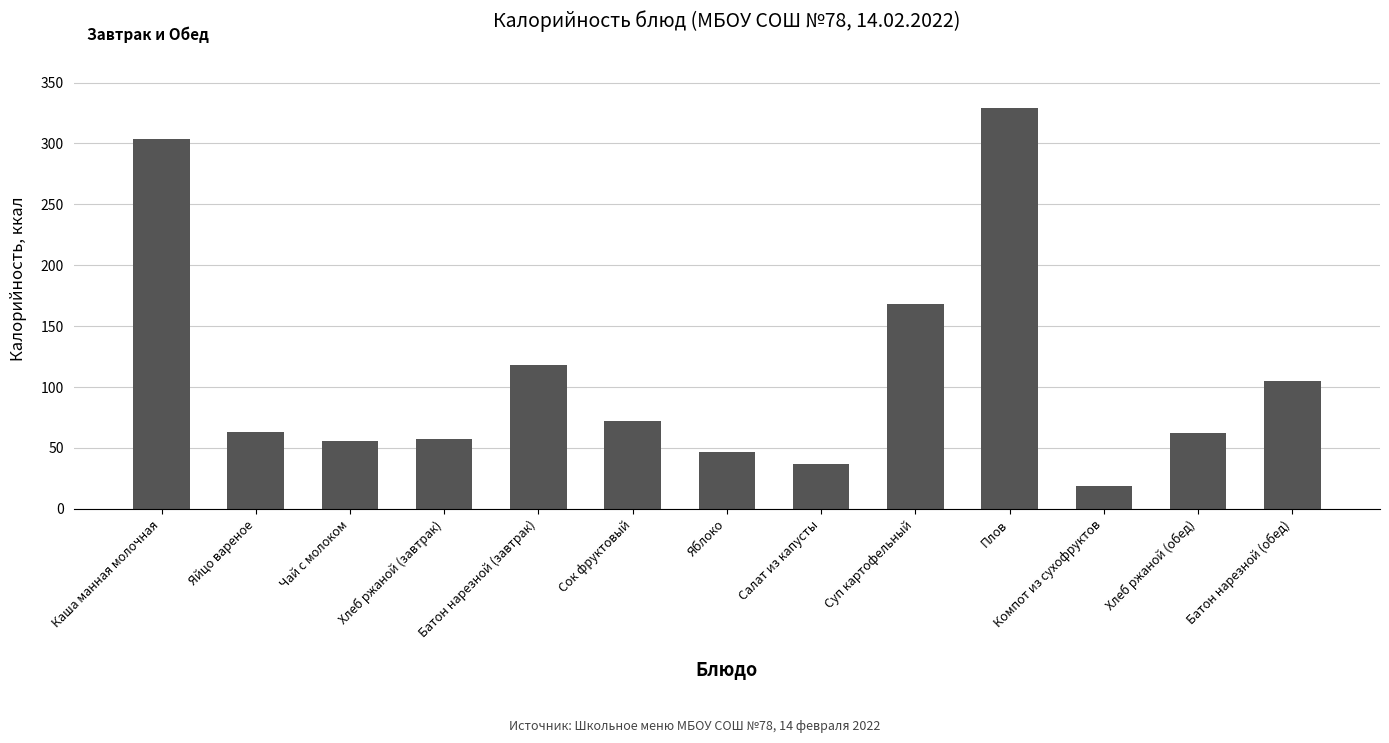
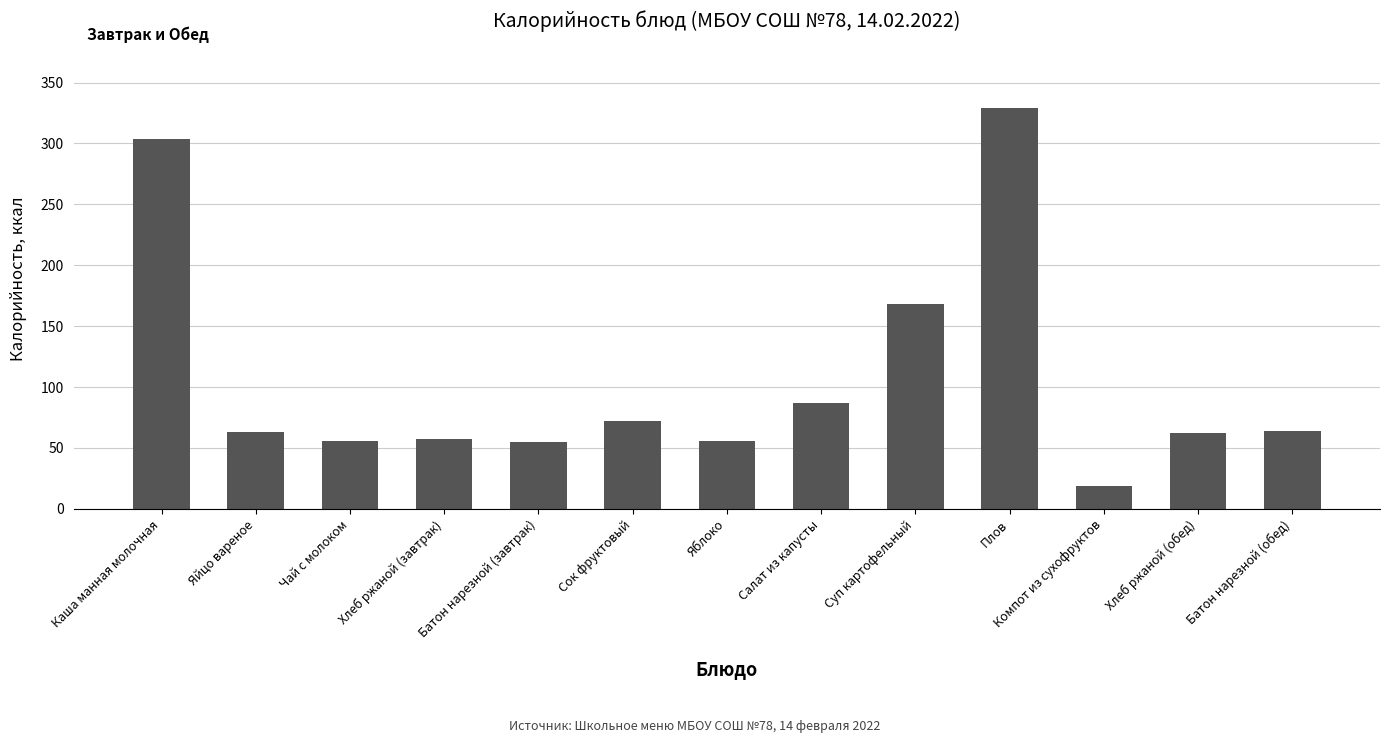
  {
    "Каша манная молочная": 304,
    "Яйцо вареное": 63,
    "Чай с молоком": 56,
    "Хлеб ржаной (завтрак)": 58,
-   "Батон нарезной (завтрак)": 118,
+   "Батон нарезной (завтрак)": 55,
    "Сок фруктовый": 72,
-   "Яблоко": 47,
-   "Салат из капусты": 37,
+   "Яблоко": 56,
+   "Салат из капусты": 87,
    "Суп картофельный": 168,
    "Плов": 329,
    "Компот из сухофруктов": 18,
    "Хлеб ржаной (обед)": 63,
-   "Батон нарезной (обед)": 105
+   "Батон нарезной (обед)": 64
  }
